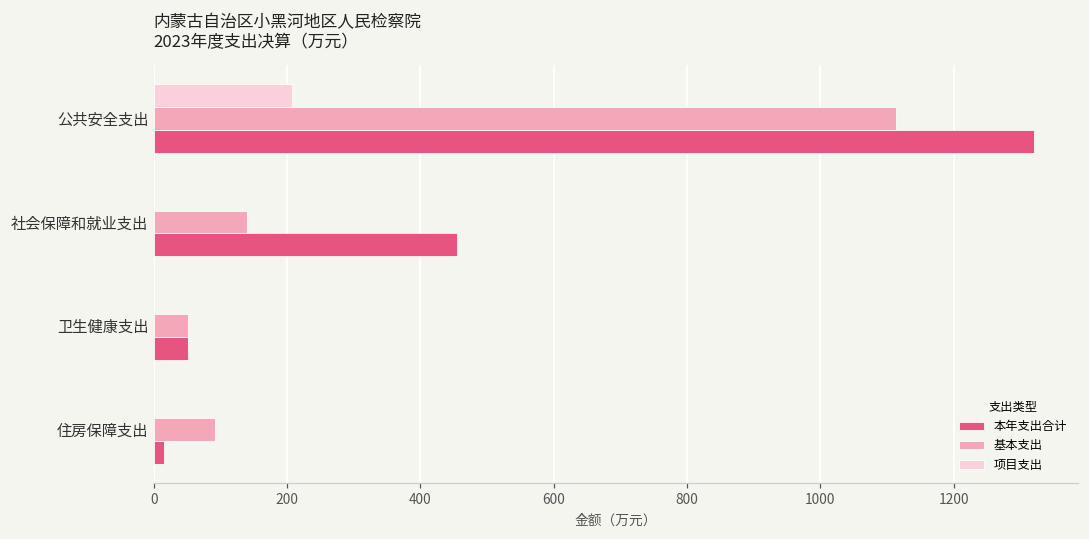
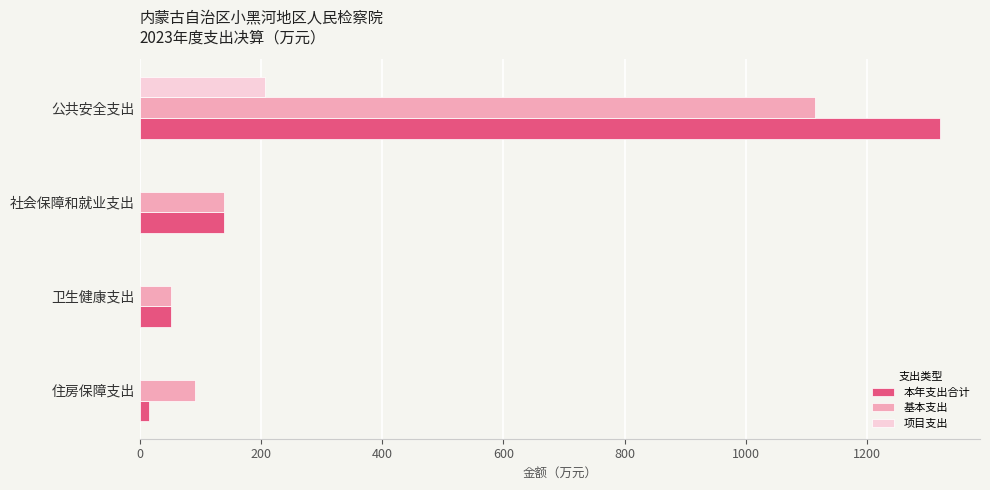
  {
    "本年支出合计": {
      "公共安全支出": 1320,
-     "社会保障和就业支出": 450,
+     "社会保障和就业支出": 140,
      "卫生健康支出": 50,
      "住房保障支出": 10
    }
  }
